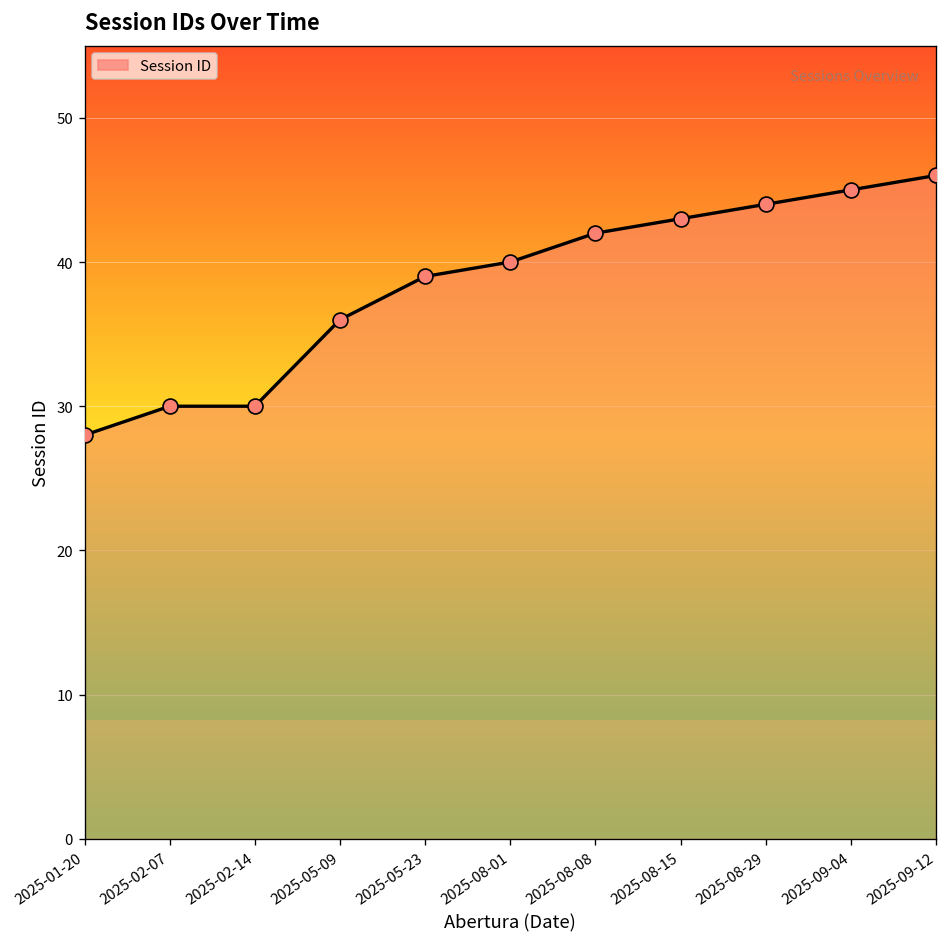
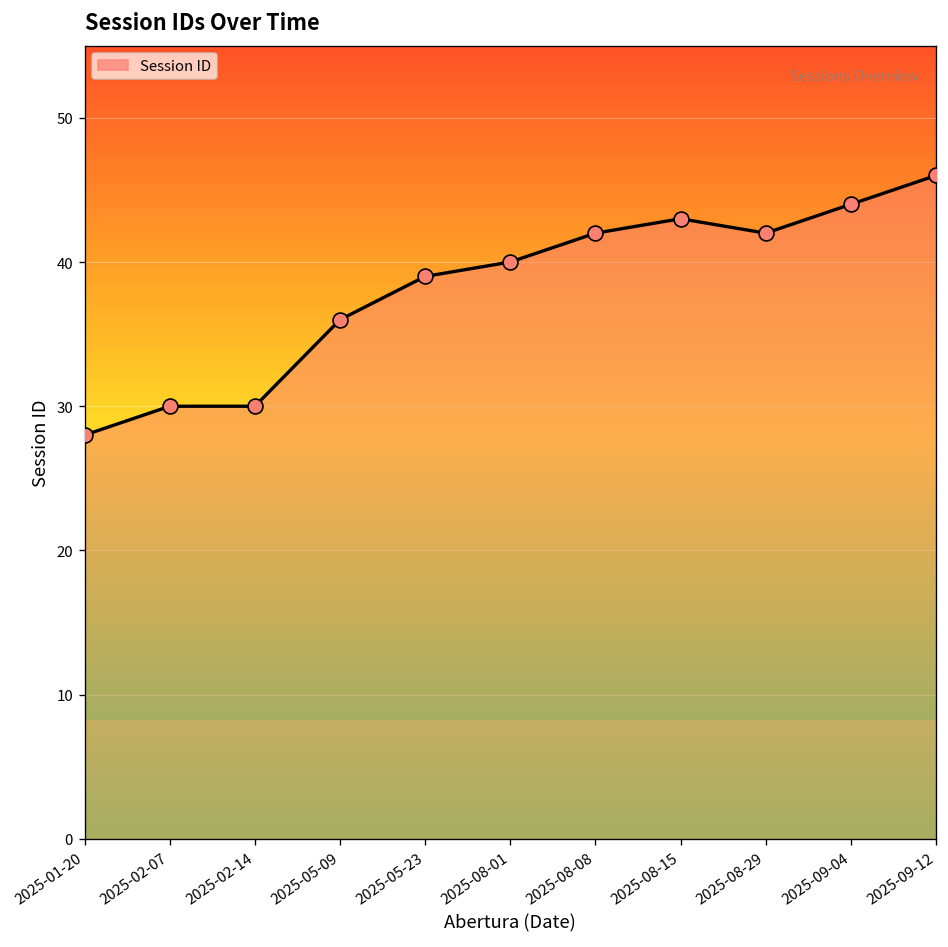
  {
    "2025-01-20": 28,
    "2025-02-07": 30,
    "2025-02-14": 30,
    "2025-05-09": 36,
    "2025-05-23": 39,
    "2025-08-01": 40,
    "2025-08-08": 42,
    "2025-08-15": 43,
-   "2025-08-29": 44,
-   "2025-09-04": 45,
+   "2025-08-29": 42,
+   "2025-09-04": 44,
    "2025-09-12": 46
  }
